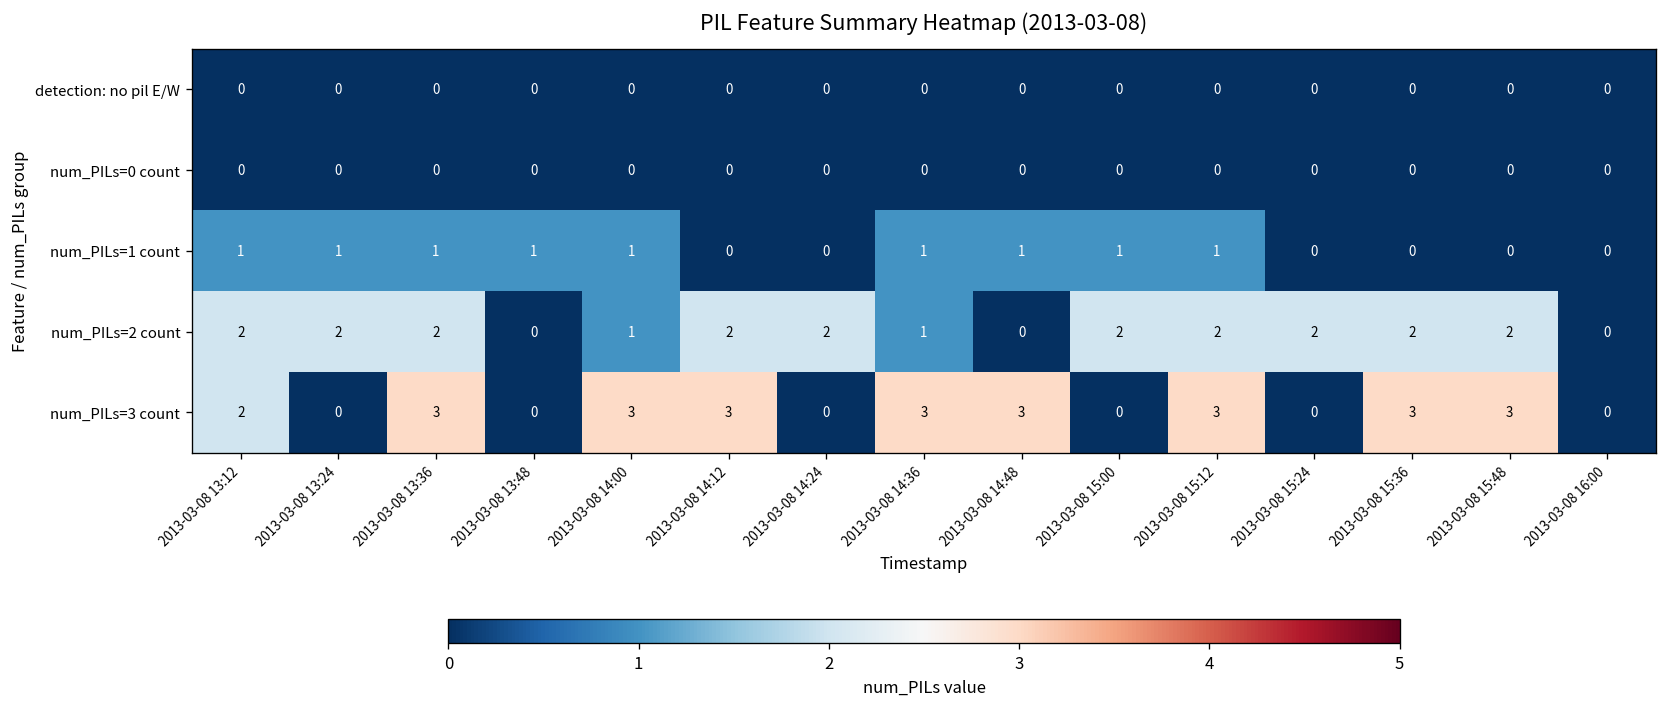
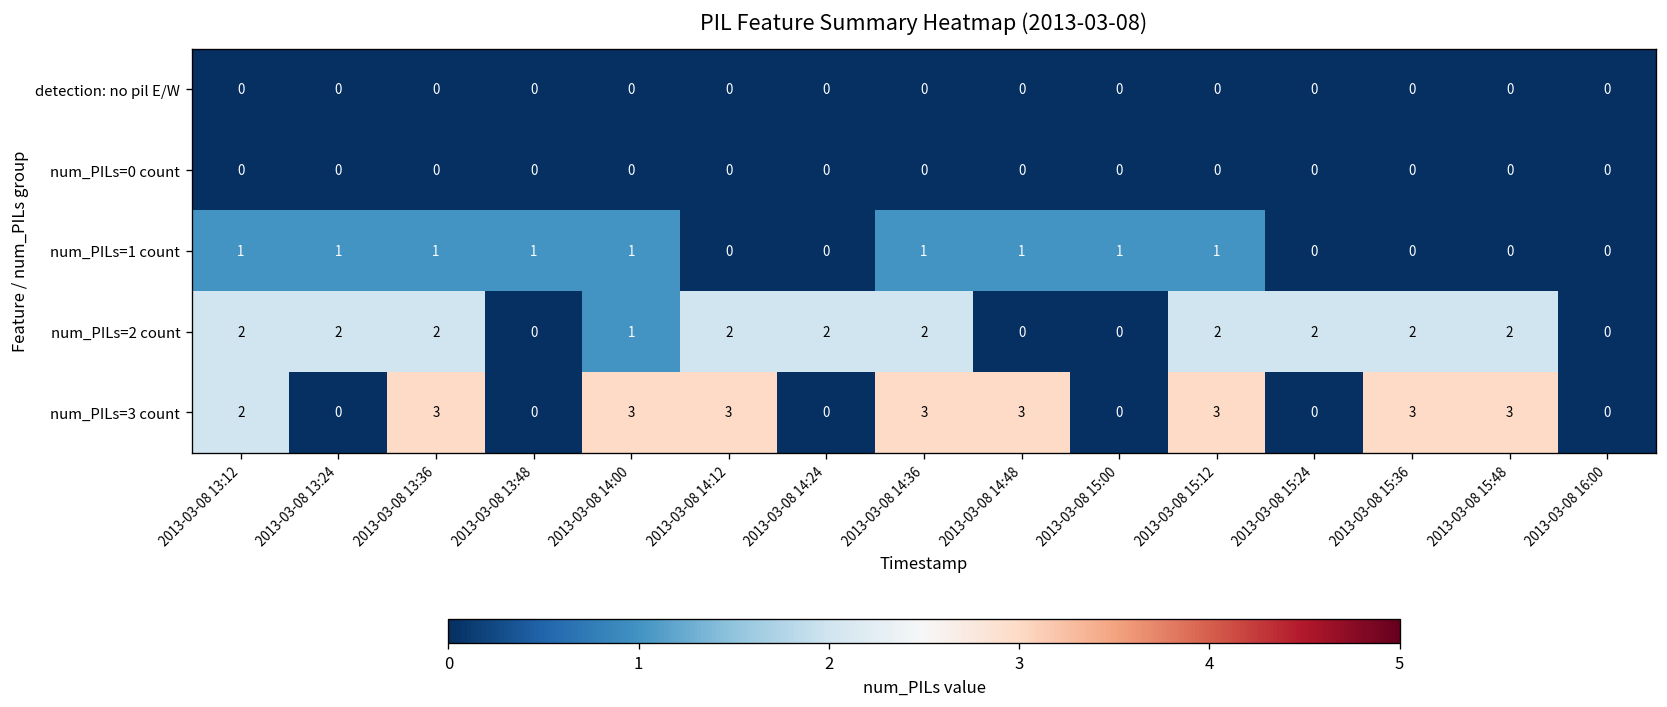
  {
    "detection: no pil E/W": {
      "2013-03-08 13:12": 0,
      "2013-03-08 13:24": 0,
      "2013-03-08 13:36": 0,
      "2013-03-08 13:48": 0,
      "2013-03-08 14:00": 0,
      "2013-03-08 14:12": 0,
      "2013-03-08 14:24": 0,
      "2013-03-08 14:36": 0,
      "2013-03-08 14:48": 0,
      "2013-03-08 15:00": 0,
      "2013-03-08 15:12": 0,
      "2013-03-08 15:24": 0,
      "2013-03-08 15:36": 0,
      "2013-03-08 15:48": 0,
      "2013-03-08 16:00": 0
    },
    "num_PILs=0 count": {
      "2013-03-08 13:12": 0,
      "2013-03-08 13:24": 0,
      "2013-03-08 13:36": 0,
      "2013-03-08 13:48": 0,
      "2013-03-08 14:00": 0,
      "2013-03-08 14:12": 0,
      "2013-03-08 14:24": 0,
      "2013-03-08 14:36": 0,
      "2013-03-08 14:48": 0,
      "2013-03-08 15:00": 0,
      "2013-03-08 15:12": 0,
      "2013-03-08 15:24": 0,
      "2013-03-08 15:36": 0,
      "2013-03-08 15:48": 0,
      "2013-03-08 16:00": 0
    },
    "num_PILs=1 count": {
      "2013-03-08 13:12": 1,
      "2013-03-08 13:24": 1,
      "2013-03-08 13:36": 1,
      "2013-03-08 13:48": 1,
      "2013-03-08 14:00": 1,
      "2013-03-08 14:12": 0,
      "2013-03-08 14:24": 0,
      "2013-03-08 14:36": 1,
      "2013-03-08 14:48": 1,
      "2013-03-08 15:00": 1,
      "2013-03-08 15:12": 1,
      "2013-03-08 15:24": 0,
      "2013-03-08 15:36": 0,
      "2013-03-08 15:48": 0,
      "2013-03-08 16:00": 0
    },
    "num_PILs=2 count": {
      "2013-03-08 13:12": 2,
      "2013-03-08 13:24": 2,
      "2013-03-08 13:36": 2,
      "2013-03-08 13:48": 0,
      "2013-03-08 14:00": 1,
      "2013-03-08 14:12": 2,
      "2013-03-08 14:24": 2,
-     "2013-03-08 14:36": 1,
+     "2013-03-08 14:36": 2,
      "2013-03-08 14:48": 0,
-     "2013-03-08 15:00": 2,
+     "2013-03-08 15:00": 0,
      "2013-03-08 15:12": 2,
      "2013-03-08 15:24": 2,
      "2013-03-08 15:36": 2,
      "2013-03-08 15:48": 2,
      "2013-03-08 16:00": 0
    },
    "num_PILs=3 count": {
      "2013-03-08 13:12": 2,
      "2013-03-08 13:24": 0,
      "2013-03-08 13:36": 3,
      "2013-03-08 13:48": 0,
      "2013-03-08 14:00": 3,
      "2013-03-08 14:12": 3,
      "2013-03-08 14:24": 0,
      "2013-03-08 14:36": 3,
      "2013-03-08 14:48": 3,
      "2013-03-08 15:00": 0,
      "2013-03-08 15:12": 3,
      "2013-03-08 15:24": 0,
      "2013-03-08 15:36": 3,
      "2013-03-08 15:48": 3,
      "2013-03-08 16:00": 0
    }
  }
